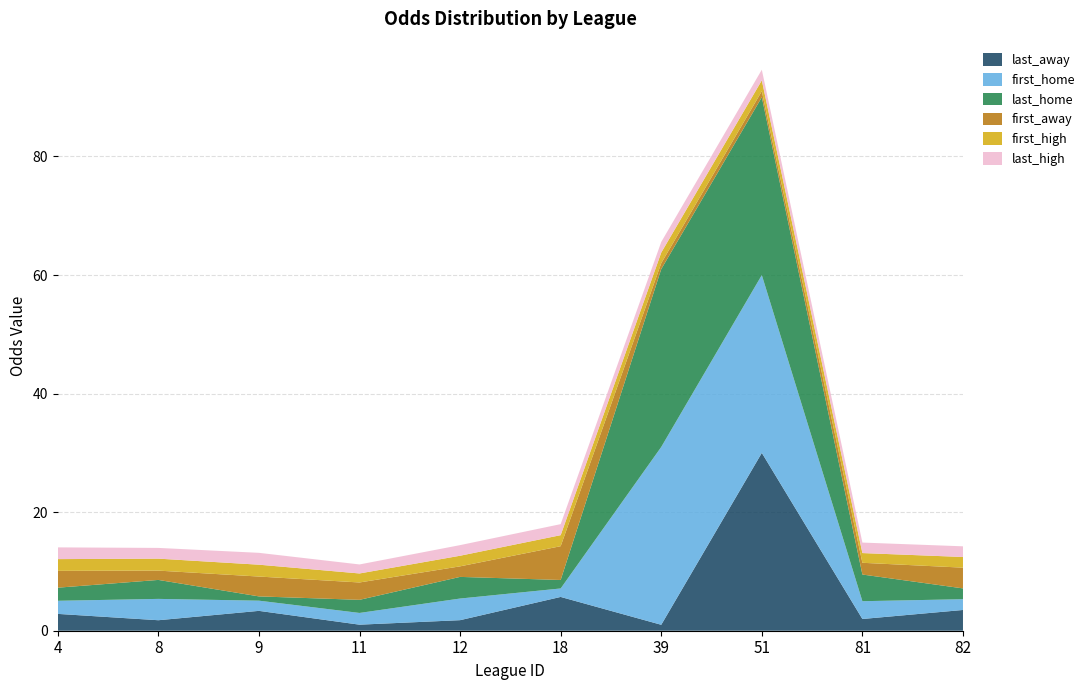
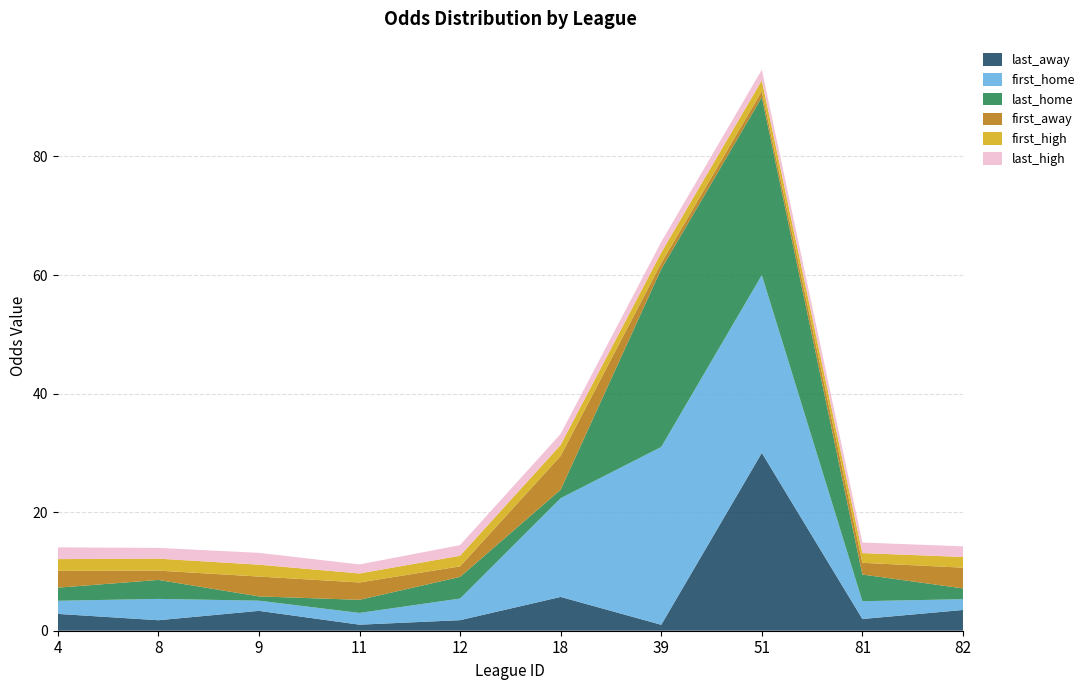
  {
    "last_away": {
      "4": 3,
      "8": 2,
      "9": 3,
      "11": 1,
      "12": 2,
      "18": 6,
      "39": 1,
      "51": 30,
      "81": 2,
      "82": 4
    },
    "first_home": {
      "4": 2,
      "8": 4,
      "9": 2,
      "11": 2,
      "12": 4,
-     "18": 1,
+     "18": 17,
      "39": 30,
      "51": 30,
      "81": 3,
      "82": 2
    },
    "last_home": {
      "4": 2,
      "8": 3,
      "9": 1,
      "11": 2,
      "12": 4,
      "18": 1,
      "39": 30,
      "51": 30,
      "81": 5,
      "82": 2
    },
    "first_away": {
      "4": 3,
      "8": 2,
      "9": 3,
      "11": 3,
      "12": 2,
      "18": 6,
      "39": 1,
      "51": 1,
      "81": 2,
      "82": 4
    },
    "first_high": {
      "4": 2,
      "8": 2,
      "9": 2,
      "11": 2,
      "12": 2,
      "18": 2,
      "39": 2,
      "51": 2,
      "81": 2,
      "82": 2
    },
    "last_high": {
      "4": 2,
      "8": 2,
      "9": 2,
      "11": 2,
      "12": 2,
      "18": 2,
      "39": 2,
      "51": 2,
      "81": 2,
      "82": 2
    }
  }
